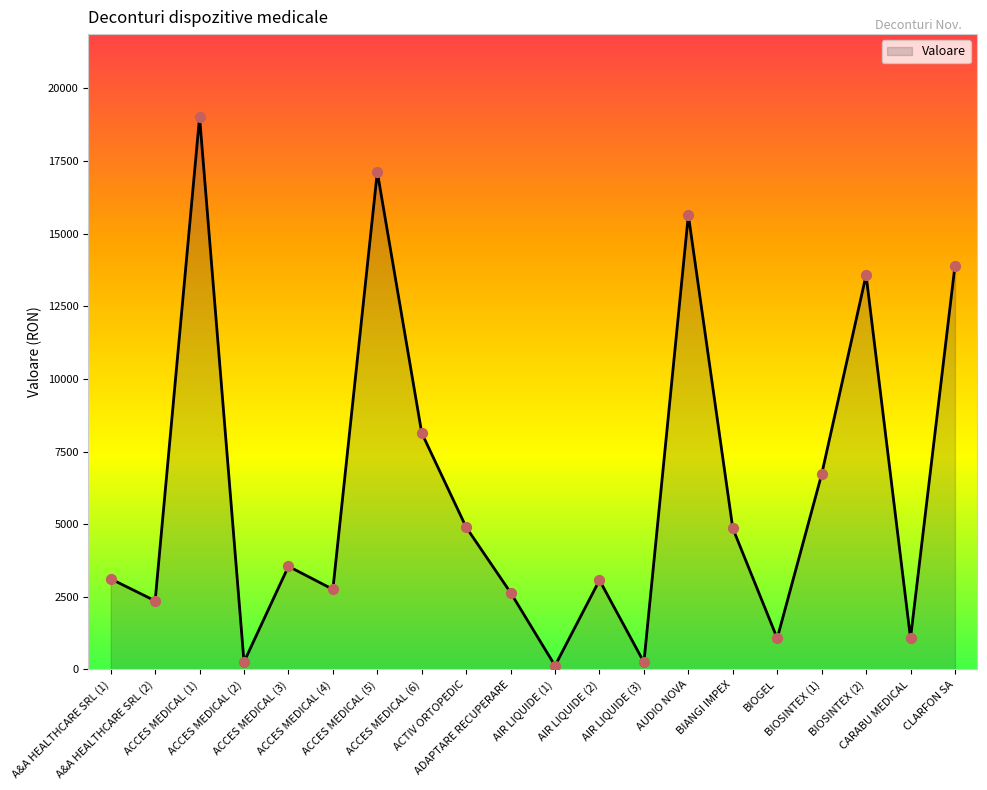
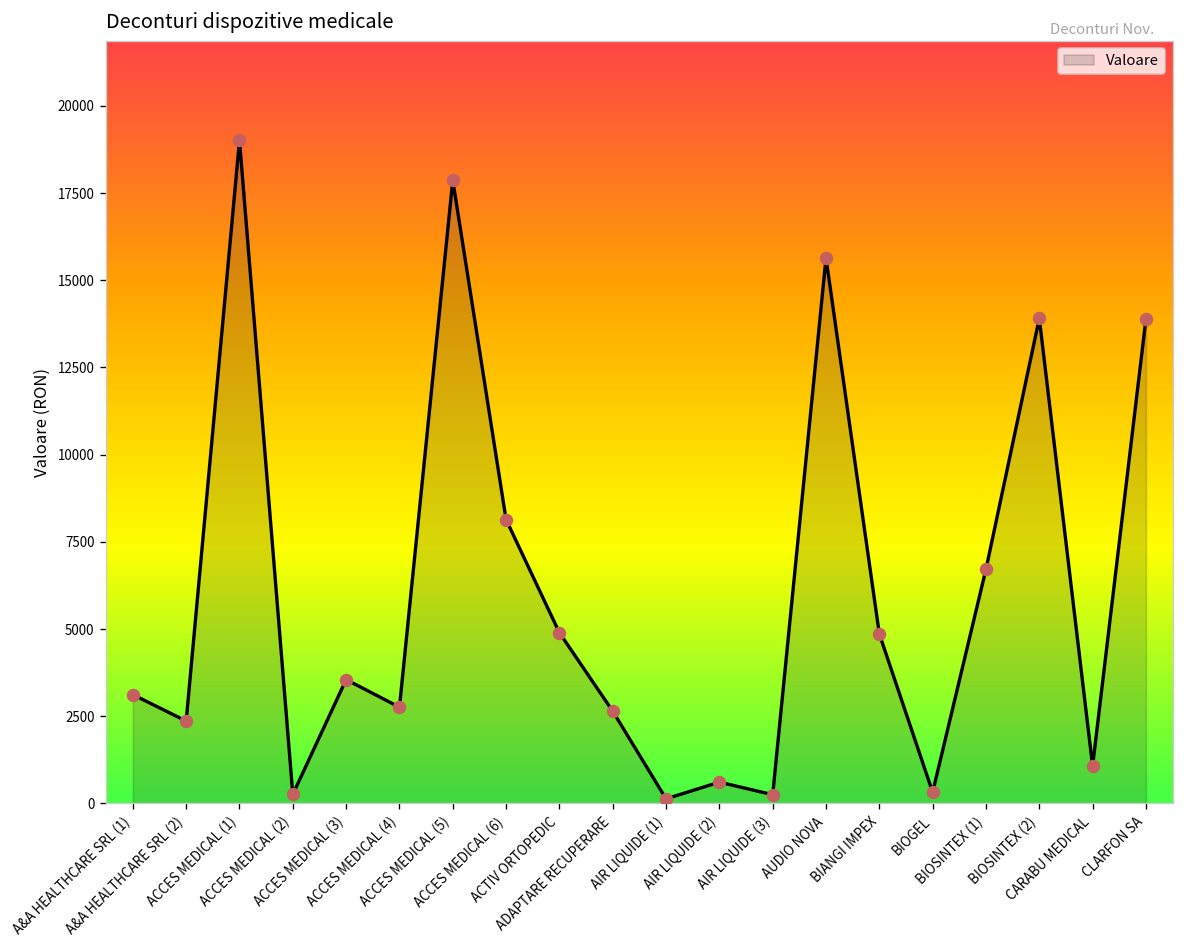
  {
    "A&A HEALTHCARE SRL (1)": 3100,
    "A&A HEALTHCARE SRL (2)": 2400,
    "ACCES MEDICAL (1)": 19000,
    "ACCES MEDICAL (2)": 300,
    "ACCES MEDICAL (3)": 3600,
    "ACCES MEDICAL (4)": 2800,
-   "ACCES MEDICAL (5)": 17100,
+   "ACCES MEDICAL (5)": 17900,
    "ACCES MEDICAL (6)": 8100,
    "ACTIV ORTOPEDIC": 4900,
    "ADAPTARE RECUPERARE": 2600,
    "AIR LIQUIDE (1)": 100,
-   "AIR LIQUIDE (2)": 3100,
+   "AIR LIQUIDE (2)": 600,
    "AIR LIQUIDE (3)": 200,
    "AUDIO NOVA": 15600,
    "BIANGI IMPEX": 4900,
-   "BIOGEL": 1100,
+   "BIOGEL": 300,
    "BIOSINTEX (1)": 6700,
-   "BIOSINTEX (2)": 13600,
+   "BIOSINTEX (2)": 13900,
    "CARABU MEDICAL": 1100,
    "CLARFON SA": 13900
  }
